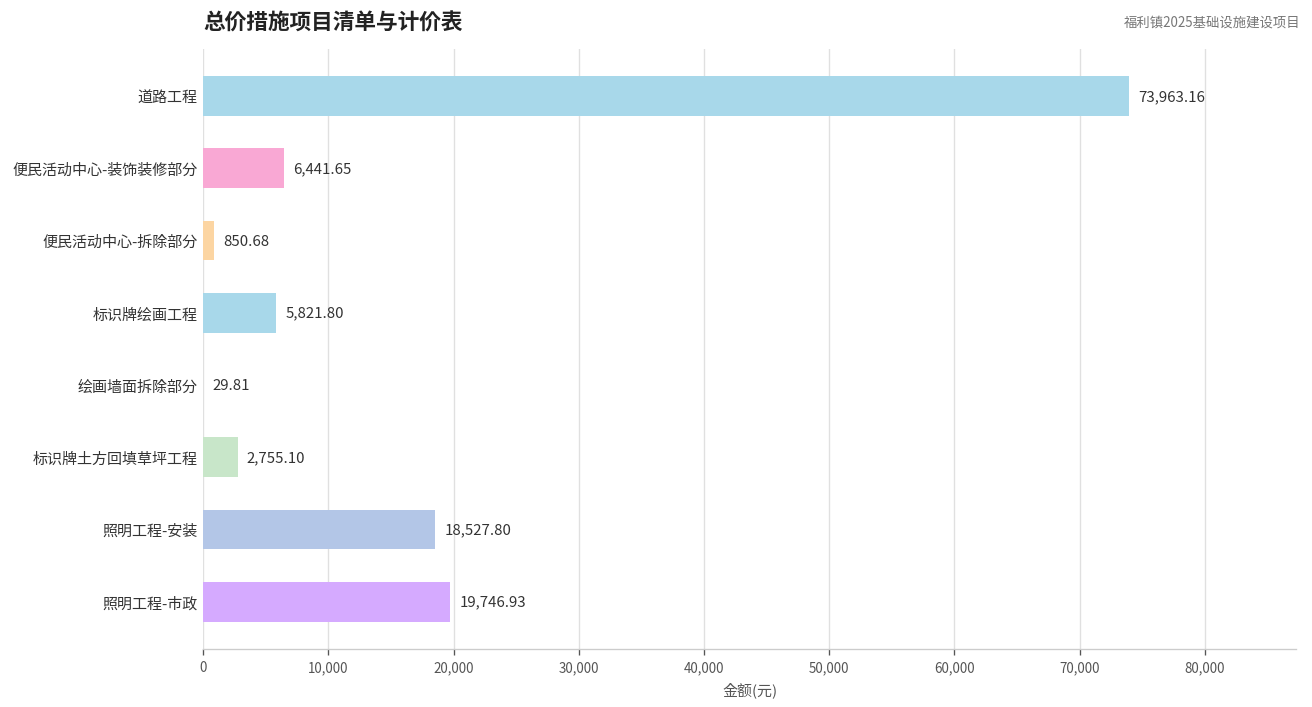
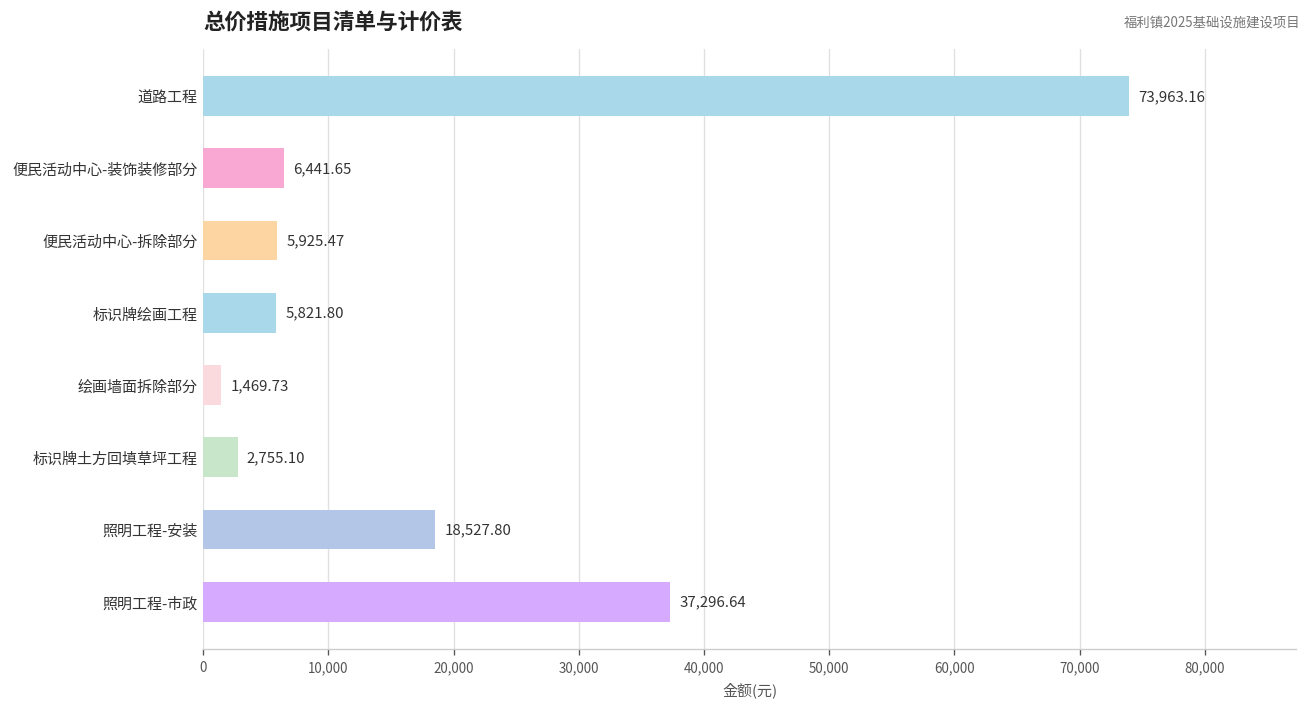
  {
    "道路工程": "73,963.16",
    "便民活动中心-装饰装修部分": "6,441.65",
-   "便民活动中心-拆除部分": "850.68",
+   "便民活动中心-拆除部分": "5,925.47",
    "标识牌绘画工程": "5,821.80",
-   "绘画墙面拆除部分": "29.81",
+   "绘画墙面拆除部分": "1,469.73",
    "标识牌土方回填草坪工程": "2,755.10",
    "照明工程-安装": "18,527.80",
-   "照明工程-市政": "19,746.93"
+   "照明工程-市政": "37,296.64"
  }
